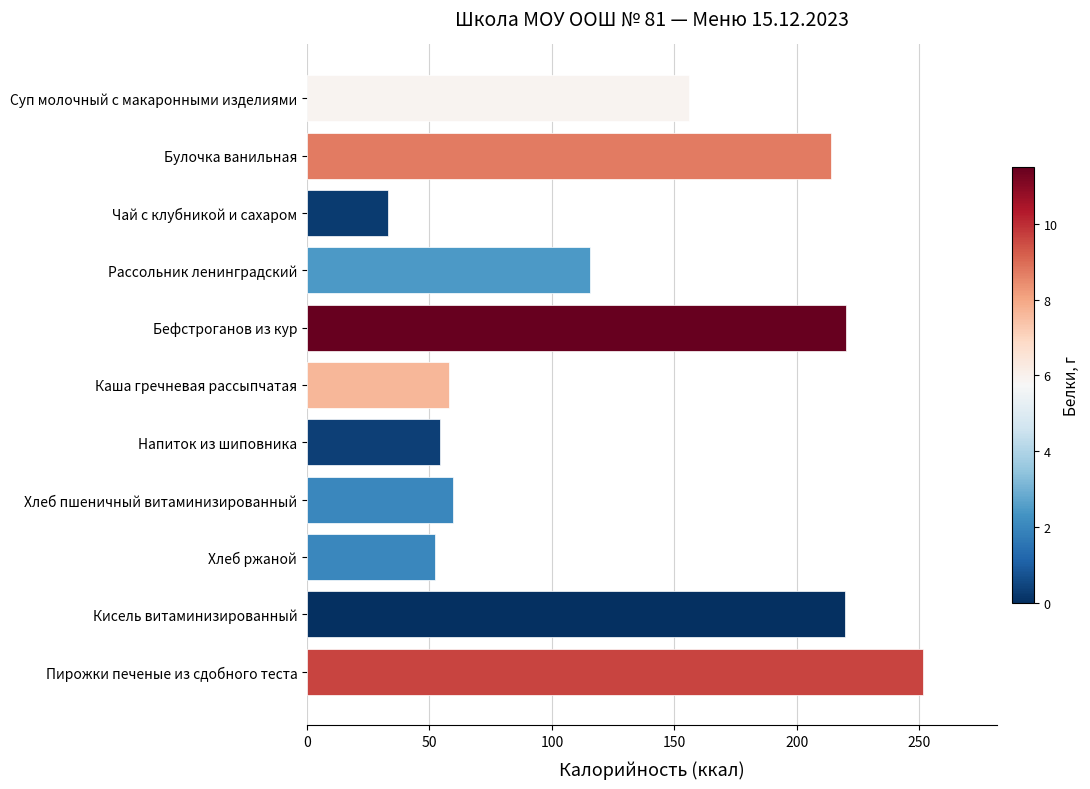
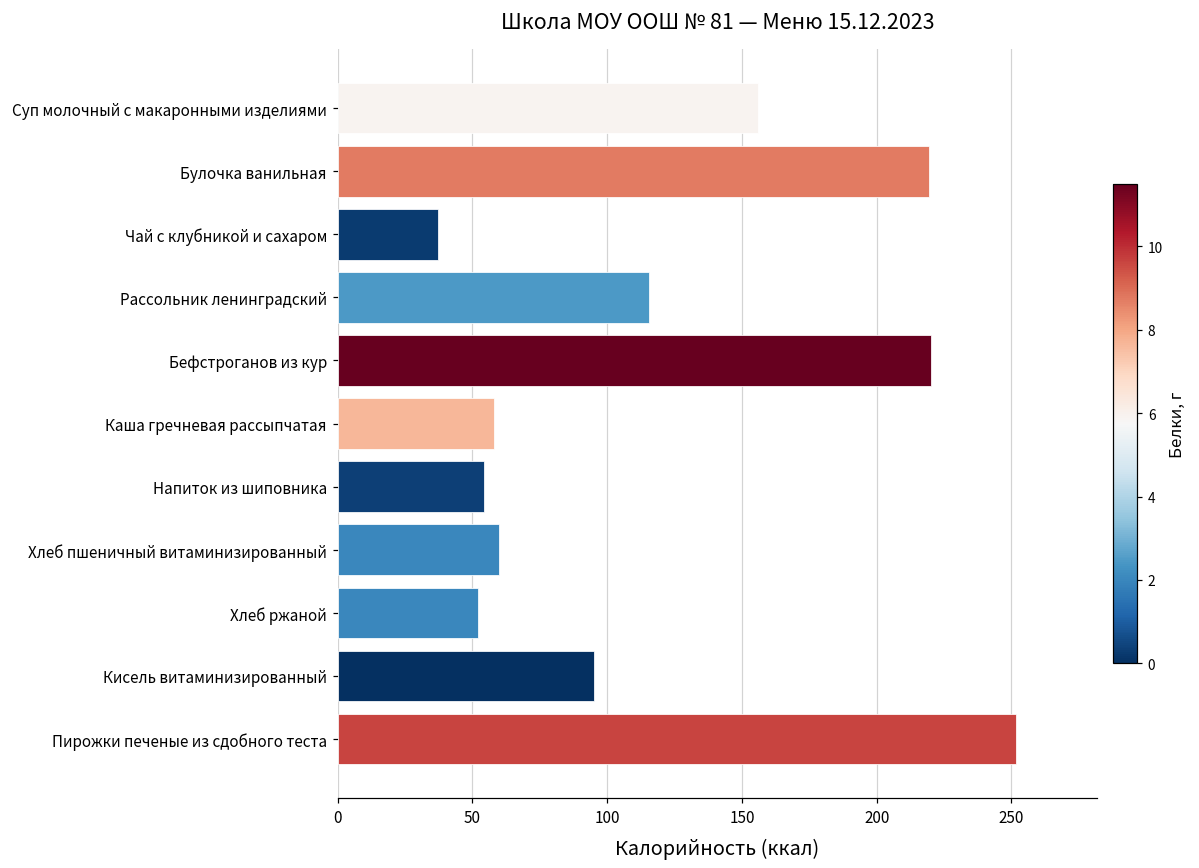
  {
    "Суп молочный с макаронными изделиями": 156,
-   "Булочка ванильная": 214,
-   "Чай с клубникой и сахаром": 33,
+   "Булочка ванильная": 219,
+   "Чай с клубникой и сахаром": 37,
    "Рассольник ленинградский": 116,
    "Бефстроганов из кур": 220,
    "Каша гречневая рассыпчатая": 58,
    "Напиток из шиповника": 54,
    "Хлеб пшеничный витаминизированный": 60,
    "Хлеб ржаной": 52,
-   "Кисель витаминизированный": 220,
+   "Кисель витаминизированный": 95,
    "Пирожки печеные из сдобного теста": 252
  }
